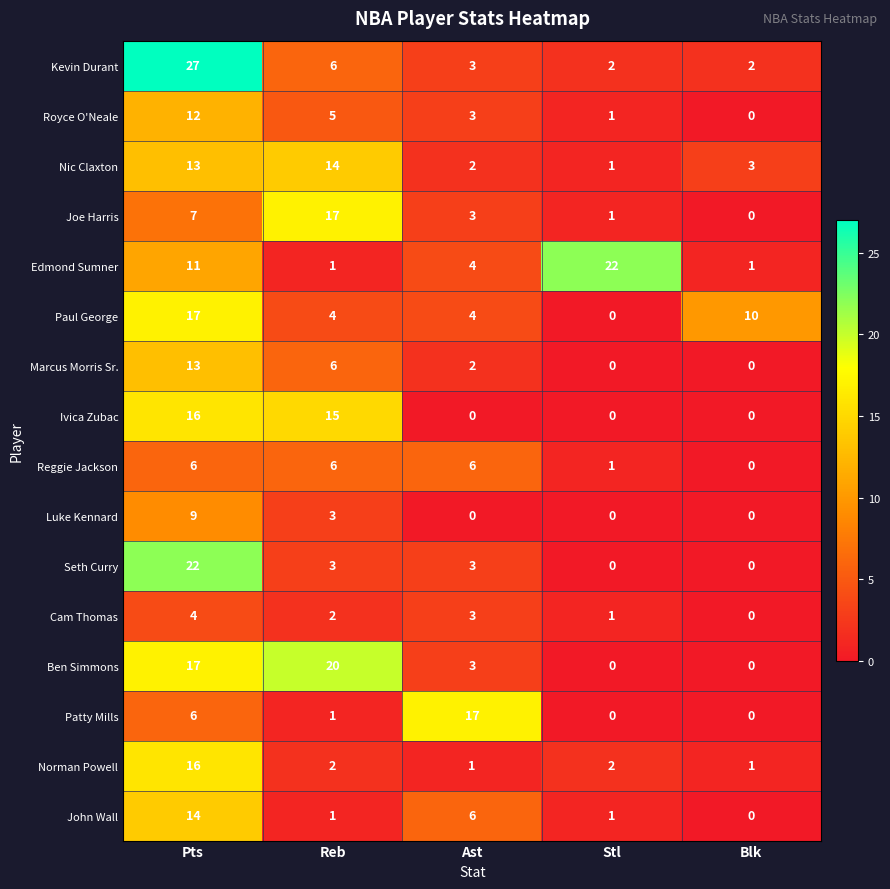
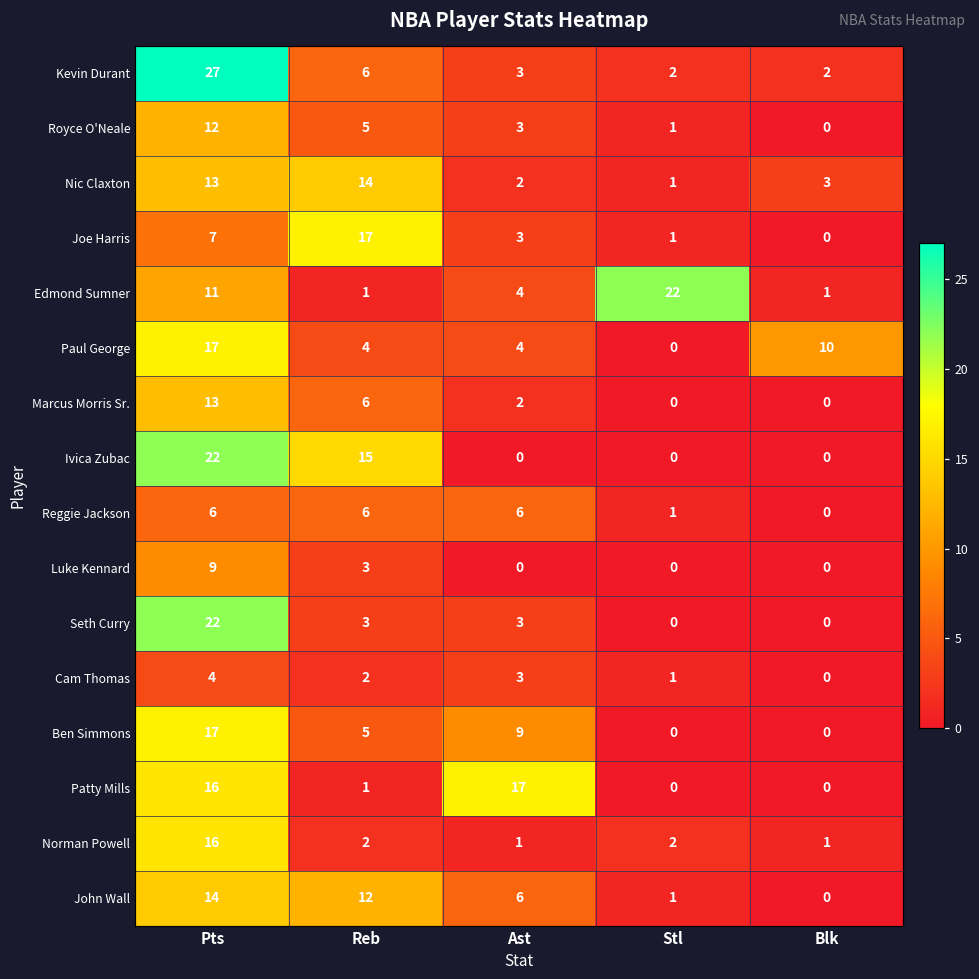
  {
    "Kevin Durant": {
      "Pts": 27,
      "Reb": 6,
      "Ast": 3,
      "Stl": 2,
      "Blk": 2
    },
    "Royce O'Neale": {
      "Pts": 12,
      "Reb": 5,
      "Ast": 3,
      "Stl": 1,
      "Blk": 0
    },
    "Nic Claxton": {
      "Pts": 13,
      "Reb": 14,
      "Ast": 2,
      "Stl": 1,
      "Blk": 3
    },
    "Joe Harris": {
      "Pts": 7,
      "Reb": 17,
      "Ast": 3,
      "Stl": 1,
      "Blk": 0
    },
    "Edmond Sumner": {
      "Pts": 11,
      "Reb": 1,
      "Ast": 4,
      "Stl": 22,
      "Blk": 1
    },
    "Paul George": {
      "Pts": 17,
      "Reb": 4,
      "Ast": 4,
      "Stl": 0,
      "Blk": 10
    },
    "Marcus Morris Sr.": {
      "Pts": 13,
      "Reb": 6,
      "Ast": 2,
      "Stl": 0,
      "Blk": 0
    },
    "Ivica Zubac": {
-     "Pts": 16,
+     "Pts": 22,
      "Reb": 15,
      "Ast": 0,
      "Stl": 0,
      "Blk": 0
    },
    "Reggie Jackson": {
      "Pts": 6,
      "Reb": 6,
      "Ast": 6,
      "Stl": 1,
      "Blk": 0
    },
    "Luke Kennard": {
      "Pts": 9,
      "Reb": 3,
      "Ast": 0,
      "Stl": 0,
      "Blk": 0
    },
    "Seth Curry": {
      "Pts": 22,
      "Reb": 3,
      "Ast": 3,
      "Stl": 0,
      "Blk": 0
    },
    "Cam Thomas": {
      "Pts": 4,
      "Reb": 2,
      "Ast": 3,
      "Stl": 1,
      "Blk": 0
    },
    "Ben Simmons": {
      "Pts": 17,
-     "Reb": 20,
-     "Ast": 3,
+     "Reb": 5,
+     "Ast": 9,
      "Stl": 0,
      "Blk": 0
    },
    "Patty Mills": {
-     "Pts": 6,
+     "Pts": 16,
      "Reb": 1,
      "Ast": 17,
      "Stl": 0,
      "Blk": 0
    },
    "Norman Powell": {
      "Pts": 16,
      "Reb": 2,
      "Ast": 1,
      "Stl": 2,
      "Blk": 1
    },
    "John Wall": {
      "Pts": 14,
-     "Reb": 1,
+     "Reb": 12,
      "Ast": 6,
      "Stl": 1,
      "Blk": 0
    }
  }
